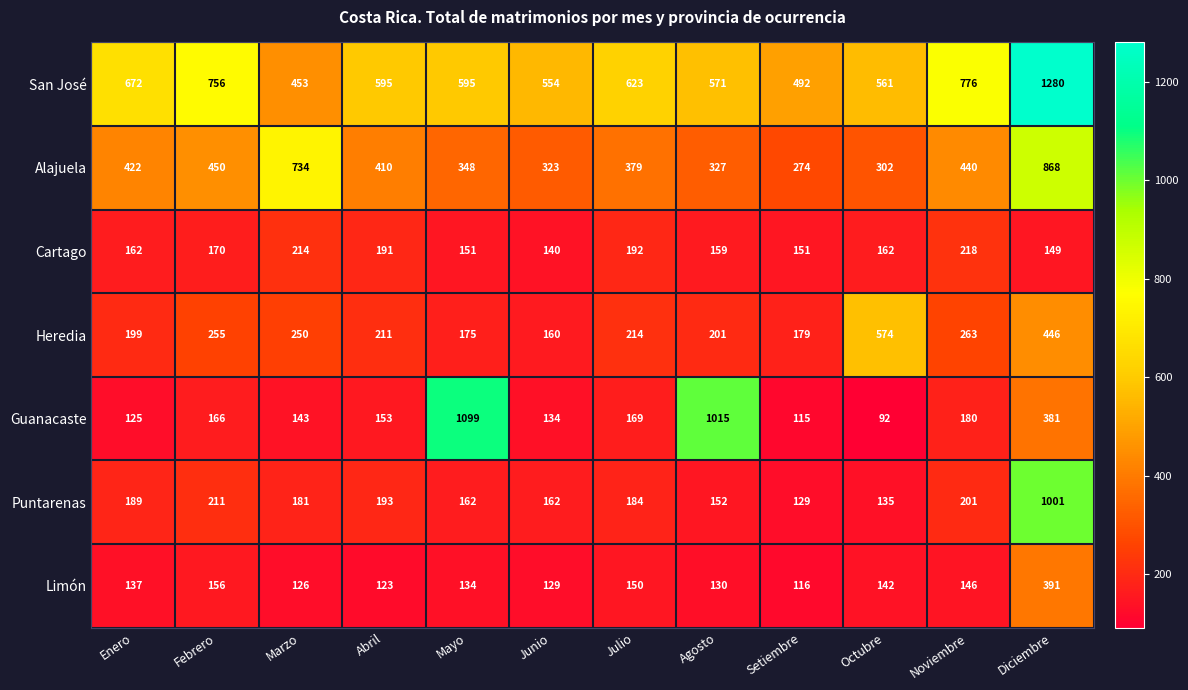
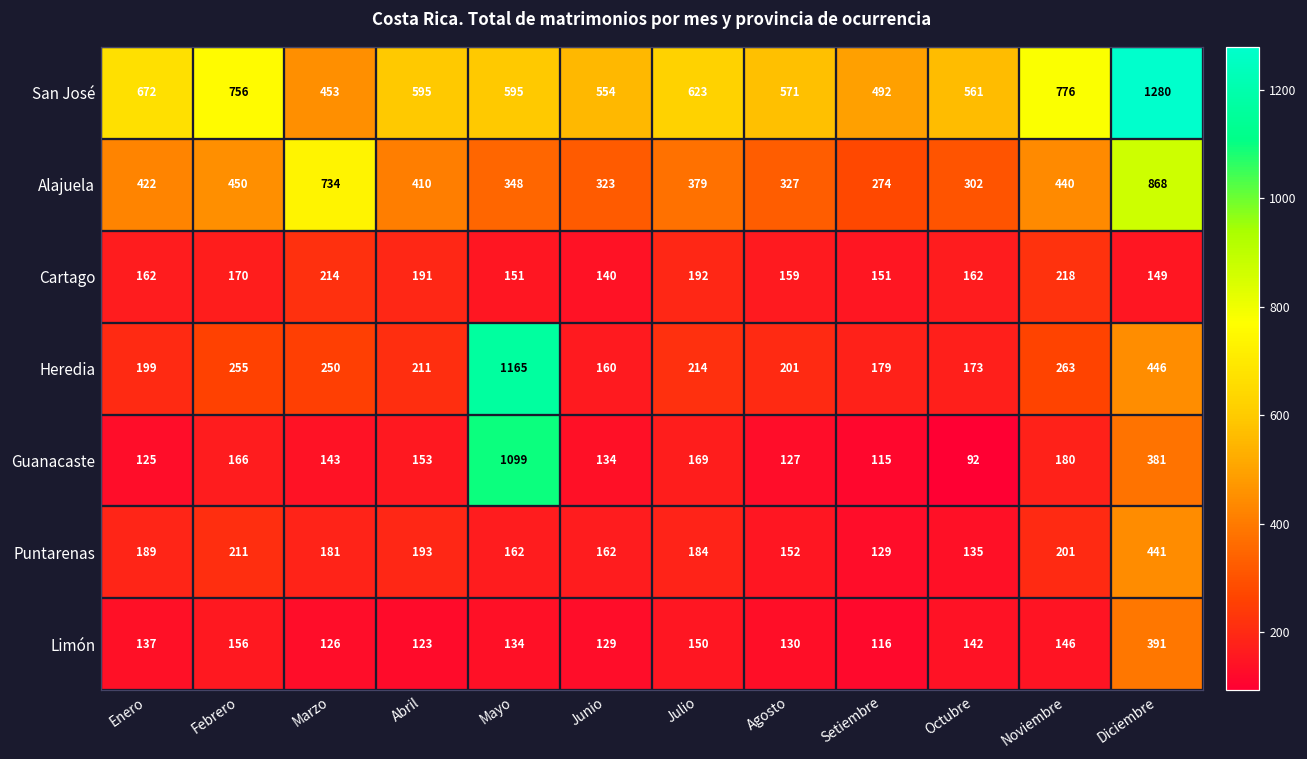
  {
    "San José": {
      "Enero": 672,
      "Febrero": 756,
      "Marzo": 453,
      "Abril": 595,
      "Mayo": 595,
      "Junio": 554,
      "Julio": 623,
      "Agosto": 571,
      "Setiembre": 492,
      "Octubre": 561,
      "Noviembre": 776,
      "Diciembre": 1280
    },
    "Alajuela": {
      "Enero": 422,
      "Febrero": 450,
      "Marzo": 734,
      "Abril": 410,
      "Mayo": 348,
      "Junio": 323,
      "Julio": 379,
      "Agosto": 327,
      "Setiembre": 274,
      "Octubre": 302,
      "Noviembre": 440,
      "Diciembre": 868
    },
    "Cartago": {
      "Enero": 162,
      "Febrero": 170,
      "Marzo": 214,
      "Abril": 191,
      "Mayo": 151,
      "Junio": 140,
      "Julio": 192,
      "Agosto": 159,
      "Setiembre": 151,
      "Octubre": 162,
      "Noviembre": 218,
      "Diciembre": 149
    },
    "Heredia": {
      "Enero": 199,
      "Febrero": 255,
      "Marzo": 250,
      "Abril": 211,
-     "Mayo": 175,
+     "Mayo": 1165,
      "Junio": 160,
      "Julio": 214,
      "Agosto": 201,
      "Setiembre": 179,
-     "Octubre": 574,
+     "Octubre": 173,
      "Noviembre": 263,
      "Diciembre": 446
    },
    "Guanacaste": {
      "Enero": 125,
      "Febrero": 166,
      "Marzo": 143,
      "Abril": 153,
      "Mayo": 1099,
      "Junio": 134,
      "Julio": 169,
-     "Agosto": 1015,
+     "Agosto": 127,
      "Setiembre": 115,
      "Octubre": 92,
      "Noviembre": 180,
      "Diciembre": 381
    },
    "Puntarenas": {
      "Enero": 189,
      "Febrero": 211,
      "Marzo": 181,
      "Abril": 193,
      "Mayo": 162,
      "Junio": 162,
      "Julio": 184,
      "Agosto": 152,
      "Setiembre": 129,
      "Octubre": 135,
      "Noviembre": 201,
-     "Diciembre": 1001
+     "Diciembre": 441
    },
    "Limón": {
      "Enero": 137,
      "Febrero": 156,
      "Marzo": 126,
      "Abril": 123,
      "Mayo": 134,
      "Junio": 129,
      "Julio": 150,
      "Agosto": 130,
      "Setiembre": 116,
      "Octubre": 142,
      "Noviembre": 146,
      "Diciembre": 391
    }
  }
